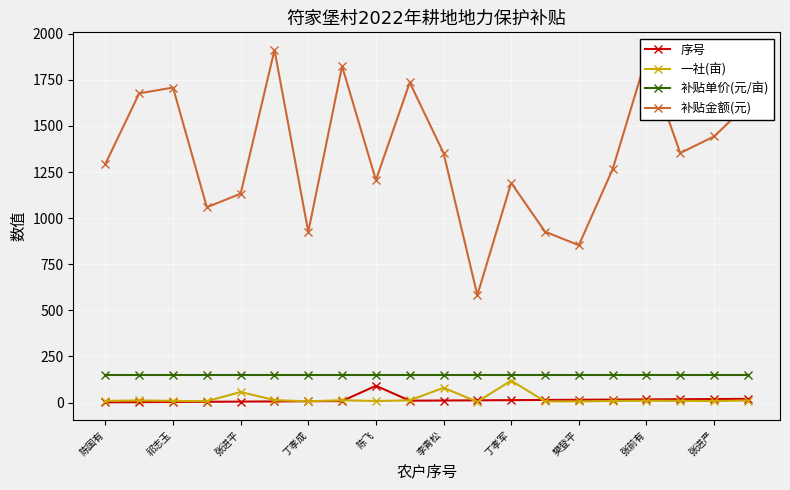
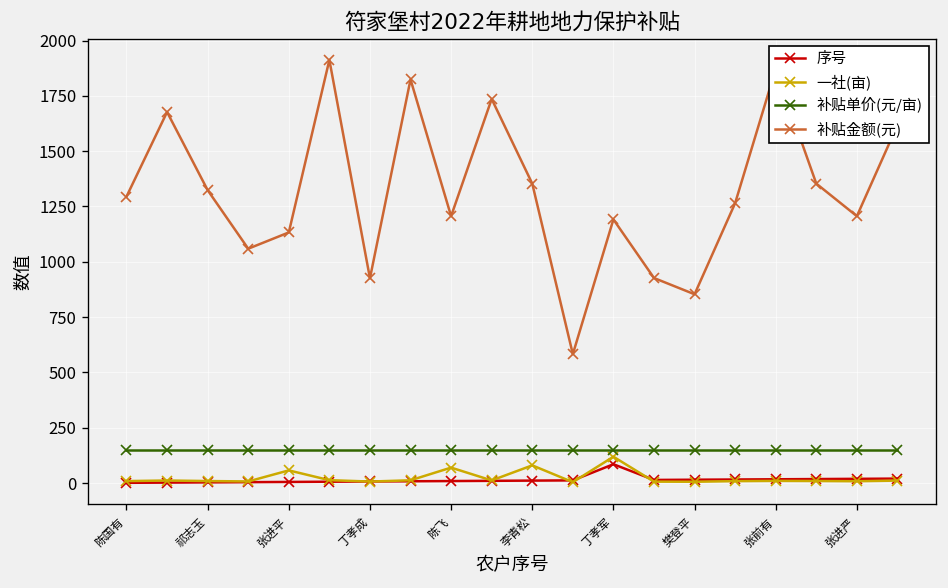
  {
    "序号": {
      "张进平": 10,
-     "陈飞": 90,
+     "陈飞": 10,
      "李青松": 10,
-     "丁孝军": 10
+     "丁孝军": 90
    },
    "一社(亩)": {
      "张进平": 60,
-     "陈飞": 10,
+     "陈飞": 70,
      "李青松": 80,
      "丁孝军": 120
    },
    "补贴单价(元/亩)": {
      "陈国有": 150,
      "祁志玉": 150,
      "张进平": 150,
      "丁孝成": 150,
      "陈飞": 150,
      "李青松": 150,
      "丁孝军": 150,
      "樊登平": 150,
      "张前有": 150,
      "张进严": 150
    },
    "补贴金额(元)": {
      "陈国有": 1290,
-     "祁志玉": 1710,
+     "祁志玉": 1320,
      "张进平": 1130,
      "丁孝成": 930,
      "陈飞": 1210,
      "李青松": 1350,
      "丁孝军": 1190,
      "樊登平": 850,
-     "张进严": 1440
+     "张进严": 1210
    }
  }
